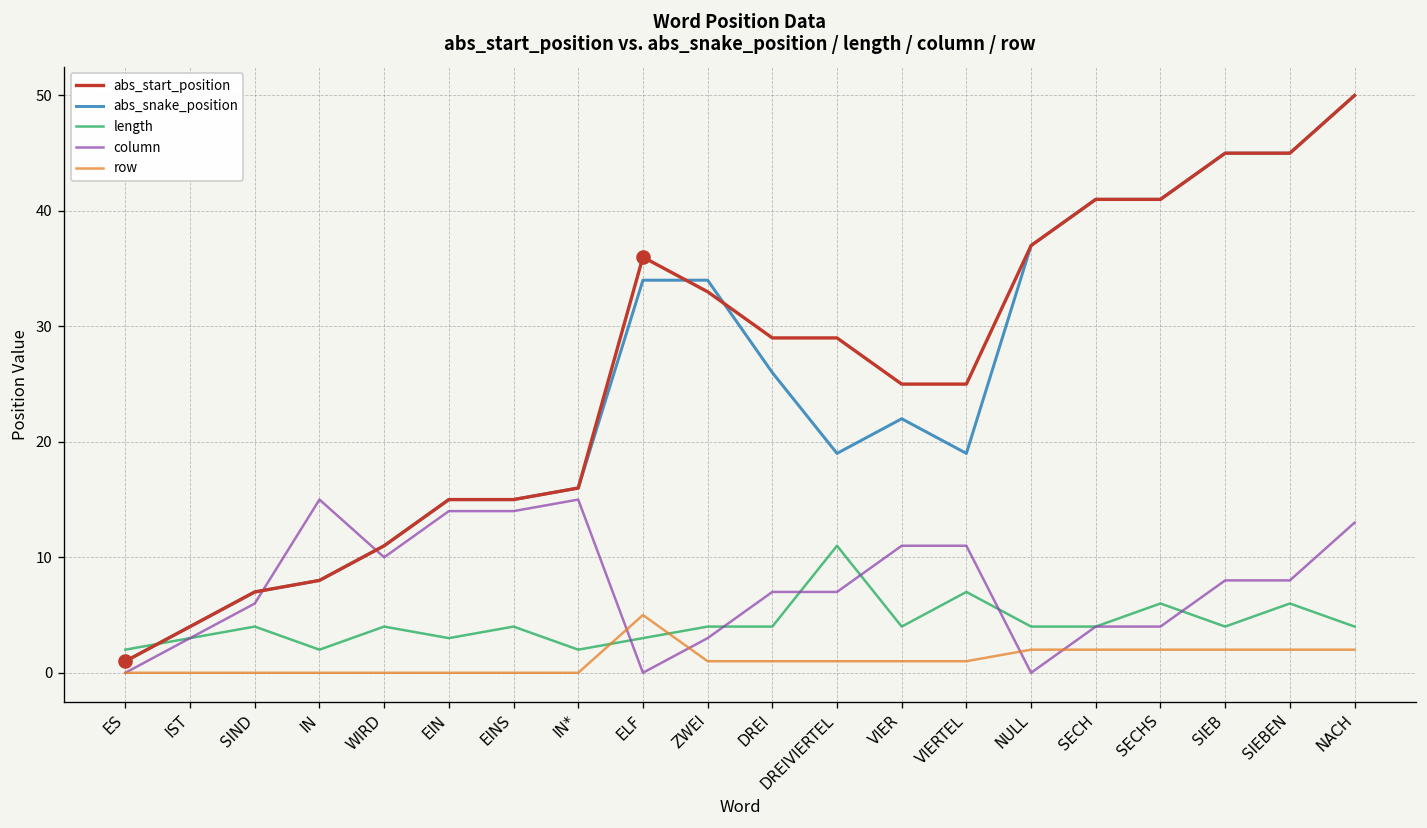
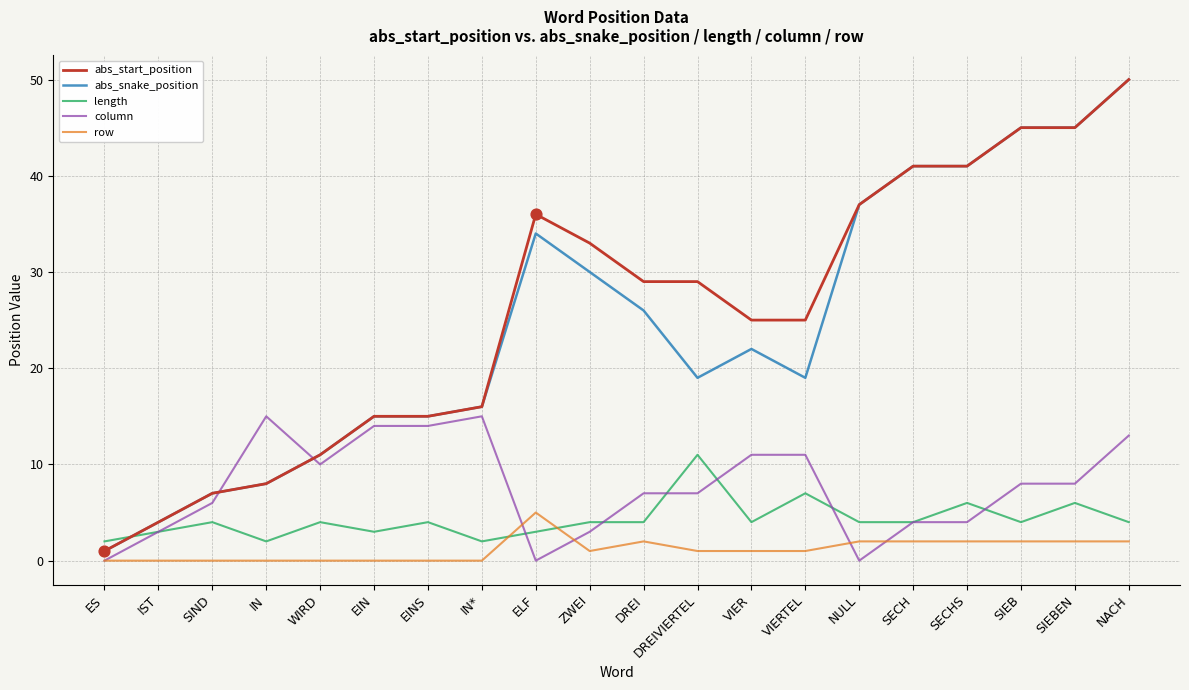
  {
    "abs_snake_position": {
      "ELF": 34,
-     "ZWEI": 34,
+     "ZWEI": 30,
      "DREI": 26,
      "DREIVIERTEL": 19,
      "VIER": 22,
      "VIERTEL": 19
    },
    "length": {
      "ES": 2,
      "SIND": 4,
      "IN": 2,
      "WIRD": 4,
      "EIN": 3,
      "EINS": 4,
      "IN*": 2,
      "ELF": 3,
      "ZWEI": 4,
      "DREI": 4,
      "DREIVIERTEL": 11,
      "VIER": 4,
      "VIERTEL": 7,
      "NULL": 4,
      "SECHS": 6,
      "SIEB": 4,
      "SIEBEN": 6,
      "NACH": 4
    },
    "column": {
      "SIND": 6,
      "IN": 15,
      "WIRD": 10,
      "EIN": 14,
      "EINS": 14,
      "IN*": 15,
      "ELF": 0,
      "ZWEI": 3,
      "DREI": 7,
      "DREIVIERTEL": 7,
      "VIER": 11,
      "VIERTEL": 11,
      "NULL": 0,
      "SECHS": 4,
      "SIEB": 8,
      "SIEBEN": 8,
      "NACH": 13
    },
    "row": {
      "IST": 0,
      "SIND": 0,
      "IN": 0,
      "WIRD": 0,
      "EIN": 0,
      "EINS": 0,
      "IN*": 0,
      "ELF": 5,
      "ZWEI": 1,
-     "DREI": 1,
+     "DREI": 2,
      "DREIVIERTEL": 1,
      "VIER": 1,
      "VIERTEL": 1,
      "NULL": 2,
      "SECH": 2,
      "SECHS": 2,
      "SIEB": 2,
      "SIEBEN": 2,
      "NACH": 2
    }
  }
